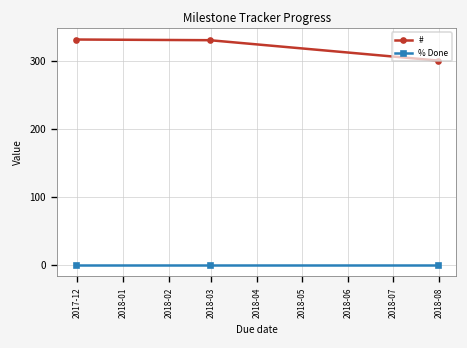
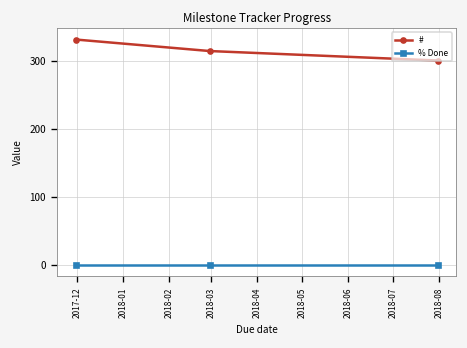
  {
    "#": {
      "2017-12": 330,
-     "2018-03": 330
+     "2018-03": 320
    },
    "% Done": {
      "2017-12": 0,
      "2018-03": 0,
      "2018-08": 0
    }
  }
